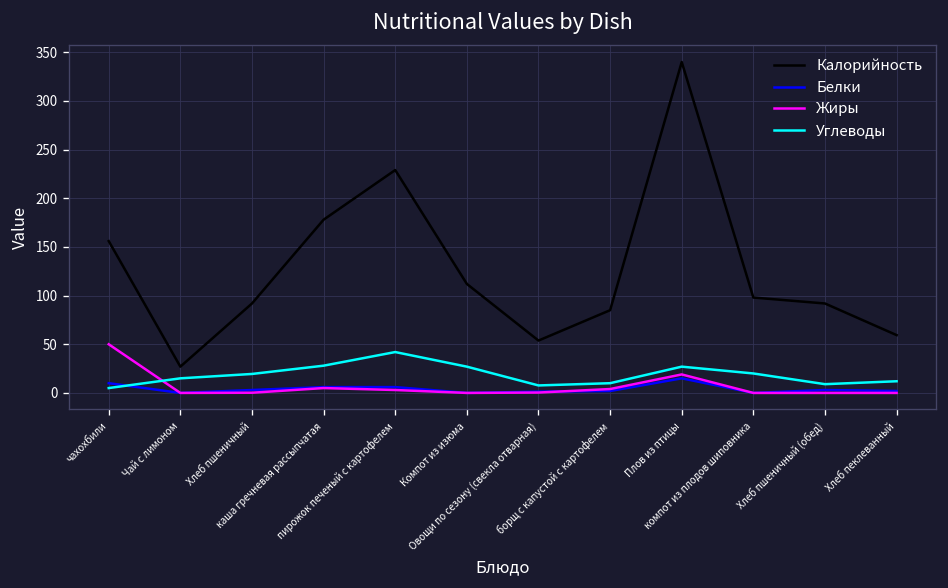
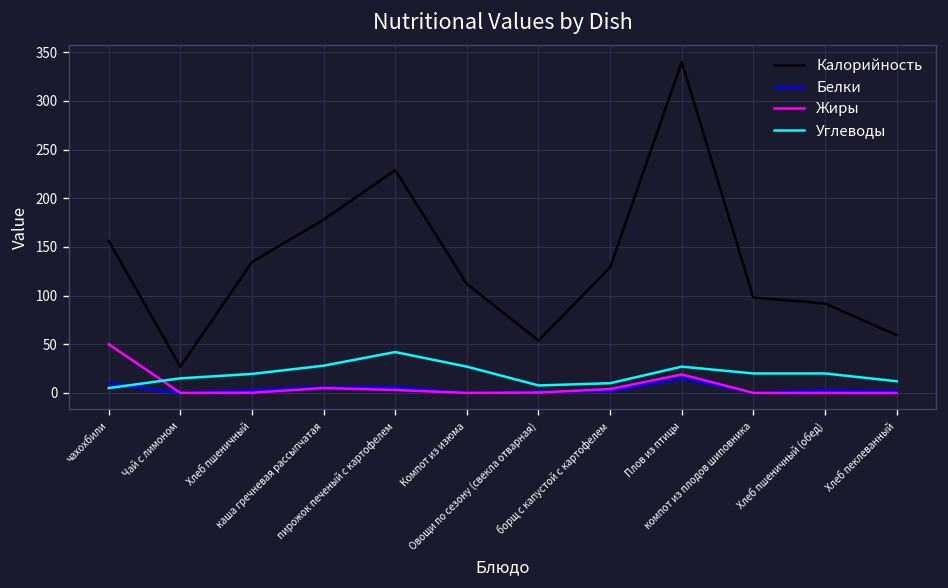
  {
    "Калорийность": {
      "чахохбили": 160,
      "Чай с лимоном": 30,
-     "Хлеб пшеничный": 90,
+     "Хлеб пшеничный": 130,
      "каша гречневая рассыпчатая": 180,
      "пирожок печеный с картофелем": 230,
      "Компот из изюма": 110,
      "Овощи по сезону (свекла отварная)": 50,
-     "борщ с капустой с картофелем": 90,
+     "борщ с капустой с картофелем": 130,
      "Плов из птицы": 340,
      "компот из плодов шиповника": 100,
      "Хлеб пшеничный (обед)": 90,
      "Хлеб пеклеванный": 60
    },
    "Белки": {
      "чахохбили": 10,
      "Плов из птицы": 20
    },
    "Жиры": {
      "чахохбили": 50,
      "Плов из птицы": 20
    },
    "Углеводы": {
      "чахохбили": 10,
      "Чай с лимоном": 20,
      "Хлеб пшеничный": 20,
      "каша гречневая рассыпчатая": 30,
      "пирожок печеный с картофелем": 40,
      "Компот из изюма": 30,
      "Овощи по сезону (свекла отварная)": 10,
      "борщ с капустой с картофелем": 10,
      "Плов из птицы": 30,
      "компот из плодов шиповника": 20,
-     "Хлеб пшеничный (обед)": 10,
+     "Хлеб пшеничный (обед)": 20,
      "Хлеб пеклеванный": 10
    }
  }
